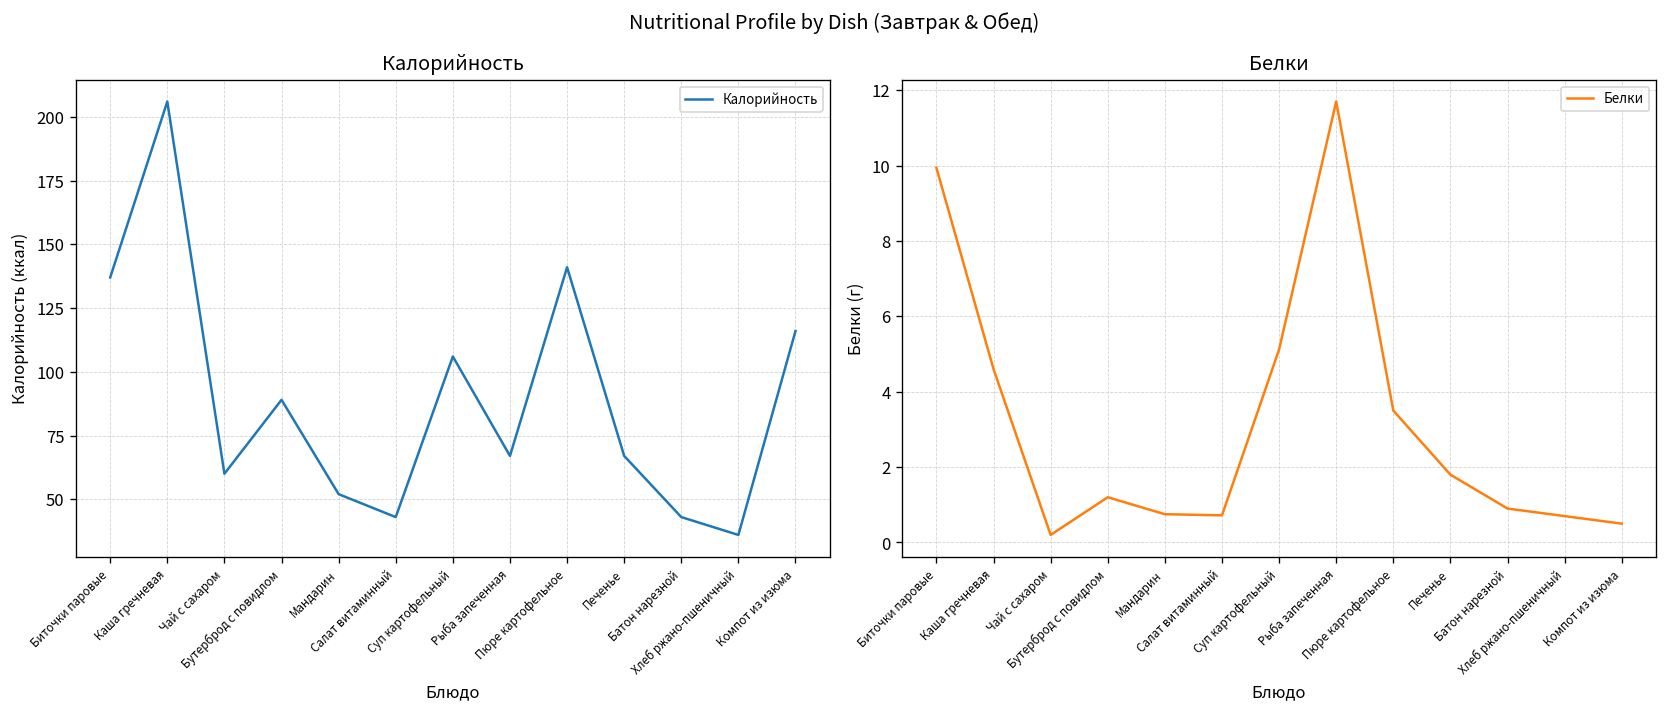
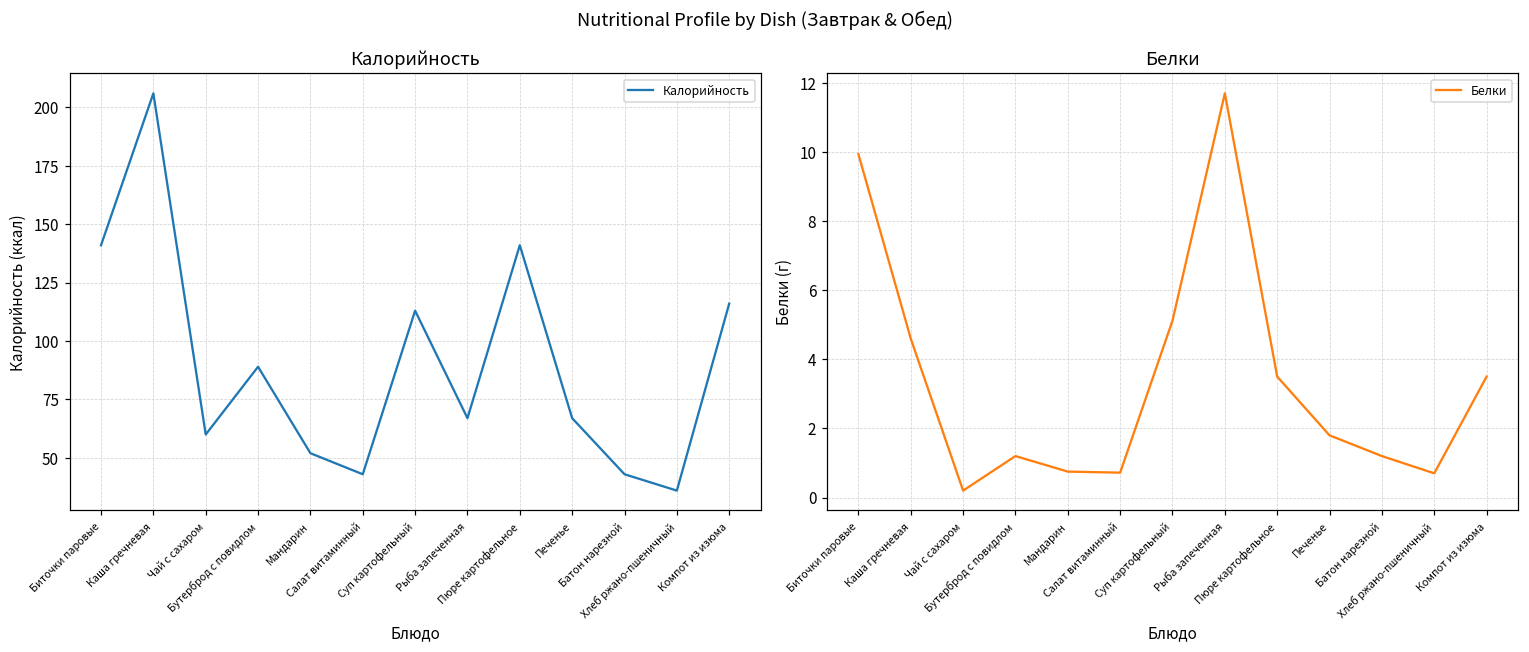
  {
    "Калорийность": {
-     "Биточки паровые": 137,
+     "Биточки паровые": 141,
      "Каша гречневая": 206,
      "Чай с сахаром": 60,
      "Бутерброд с повидлом": 89,
      "Мандарин": 52,
      "Салат витаминный": 43,
-     "Суп картофельный": 106,
+     "Суп картофельный": 113,
      "Рыба запеченная": 67,
      "Пюре картофельное": 141,
      "Печенье": 67,
      "Батон нарезной": 43,
      "Хлеб ржано-пшеничный": 36,
      "Компот из изюма": 116
    },
    "Белки": {
      "Биточки паровые": 9.9,
      "Каша гречневая": 4.6,
      "Чай с сахаром": 0.2,
      "Бутерброд с повидлом": 1.2,
      "Мандарин": 0.8,
      "Салат витаминный": 0.7,
      "Суп картофельный": 5.1,
      "Рыба запеченная": 11.7,
      "Пюре картофельное": 3.5,
      "Печенье": 1.8,
-     "Батон нарезной": 0.9,
+     "Батон нарезной": 1.2,
      "Хлеб ржано-пшеничный": 0.7,
-     "Компот из изюма": 0.5
+     "Компот из изюма": 3.5
    }
  }
